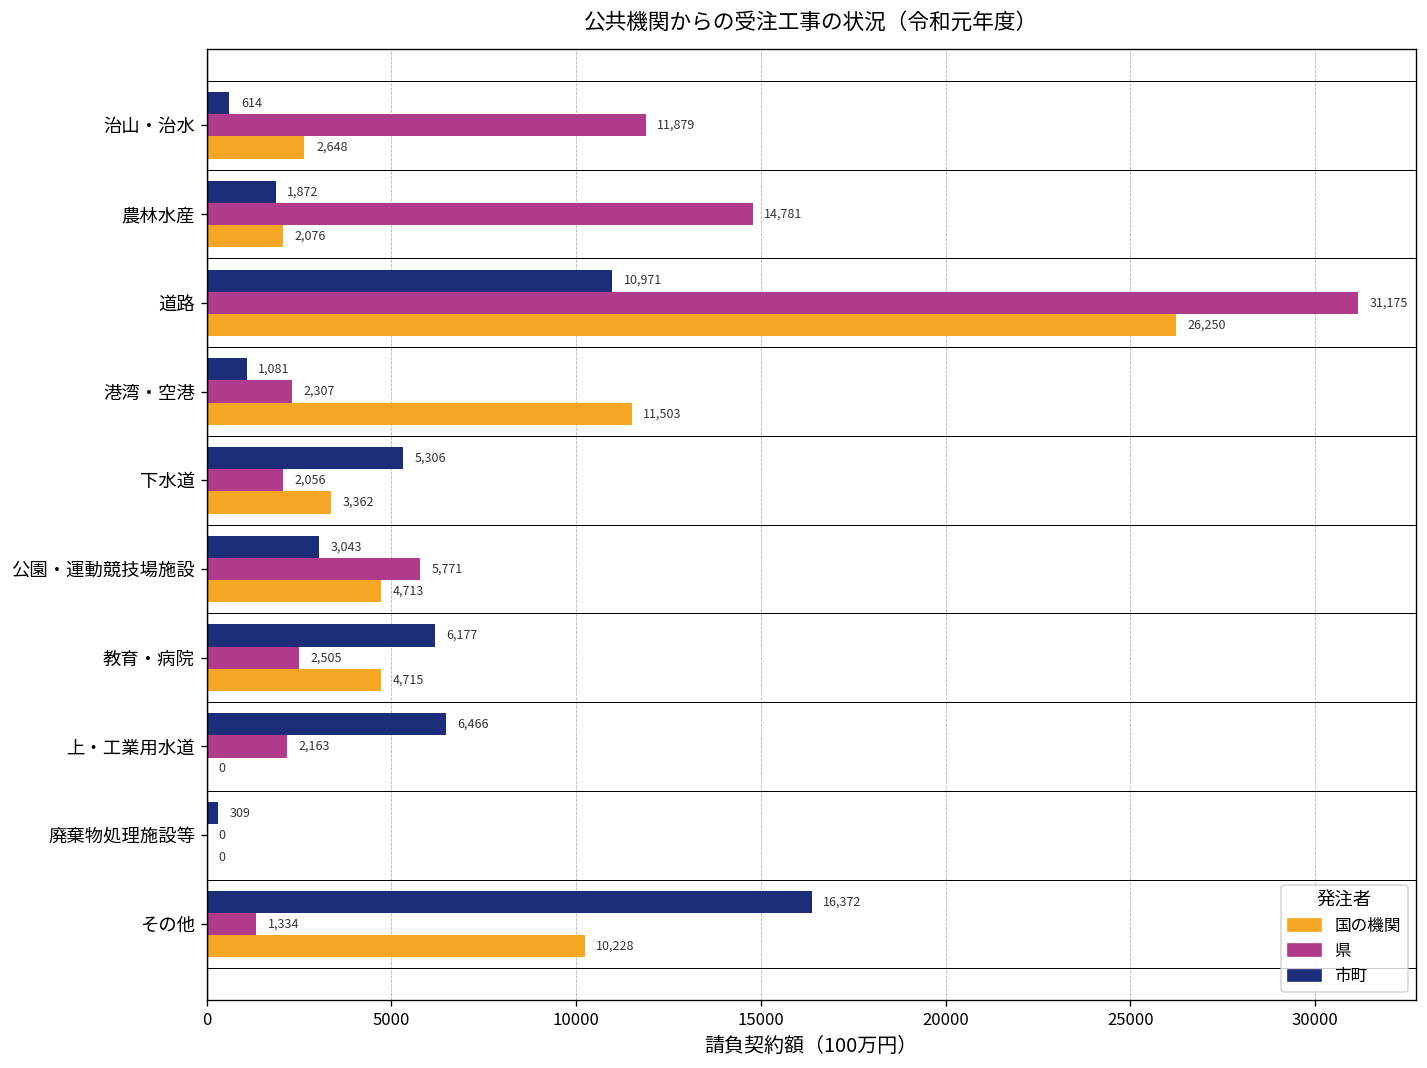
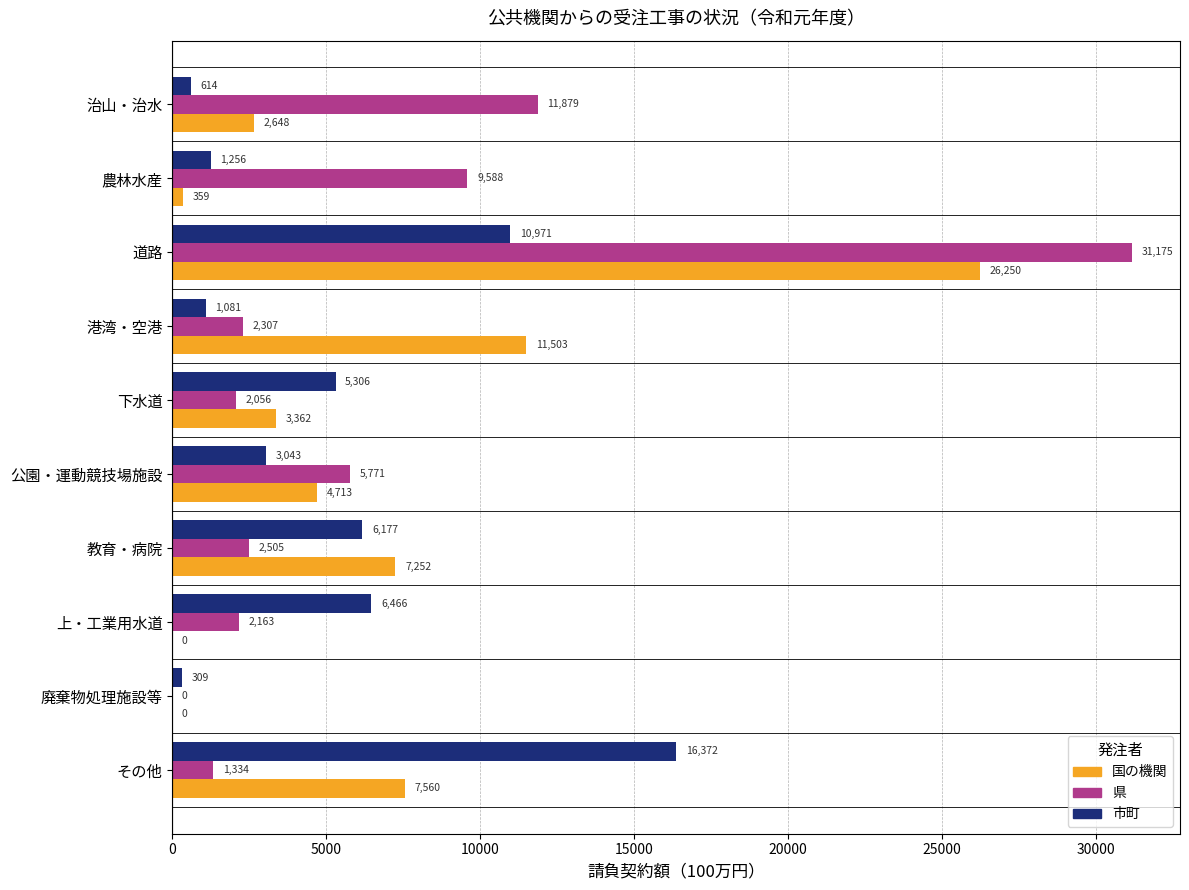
  {
    "国の機関": {
      "治山・治水": "2,648",
-     "農林水産": "2,076",
+     "農林水産": "359",
      "道路": "26,250",
      "港湾・空港": "11,503",
      "下水道": "3,362",
      "公園・運動競技場施設": "4,713",
-     "教育・病院": "4,715",
+     "教育・病院": "7,252",
      "上・工業用水道": "0",
      "廃棄物処理施設等": "0",
-     "その他": "10,228"
+     "その他": "7,560"
    },
    "県": {
      "治山・治水": "11,879",
-     "農林水産": "14,781",
+     "農林水産": "9,588",
      "道路": "31,175",
      "港湾・空港": "2,307",
      "下水道": "2,056",
      "公園・運動競技場施設": "5,771",
      "教育・病院": "2,505",
      "上・工業用水道": "2,163",
      "廃棄物処理施設等": "0",
      "その他": "1,334"
    },
    "市町": {
      "治山・治水": "614",
-     "農林水産": "1,872",
+     "農林水産": "1,256",
      "道路": "10,971",
      "港湾・空港": "1,081",
      "下水道": "5,306",
      "公園・運動競技場施設": "3,043",
      "教育・病院": "6,177",
      "上・工業用水道": "6,466",
      "廃棄物処理施設等": "309",
      "その他": "16,372"
    }
  }
